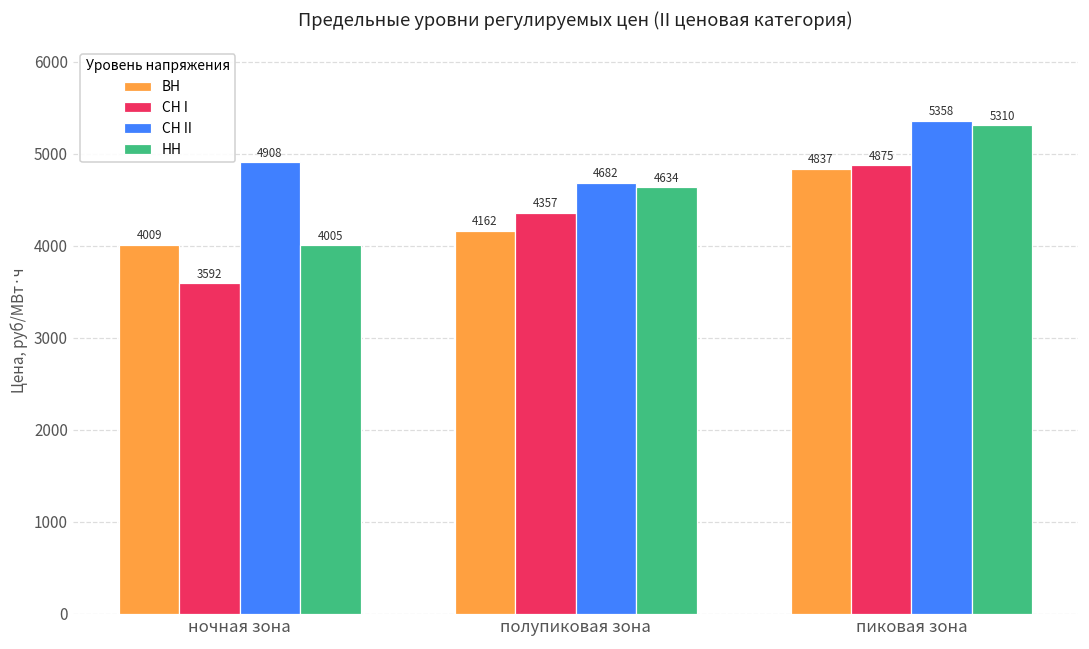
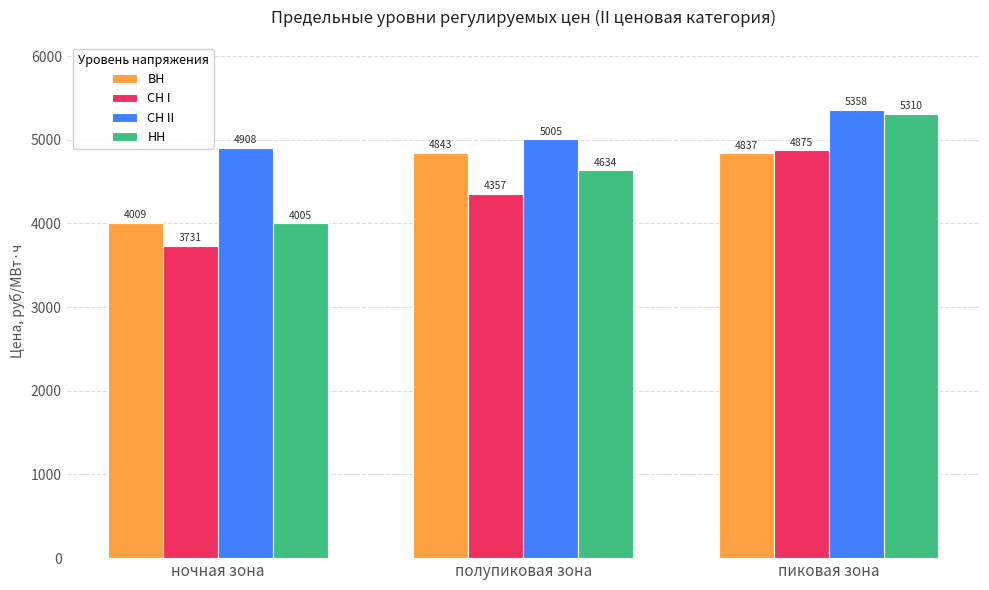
  {
    "ВН": {
      "ночная зона": 4009,
-     "полупиковая зона": 4162,
+     "полупиковая зона": 4843,
      "пиковая зона": 4837
    },
    "СН I": {
-     "ночная зона": 3592,
+     "ночная зона": 3731,
      "полупиковая зона": 4357,
      "пиковая зона": 4875
    },
    "СН II": {
      "ночная зона": 4908,
-     "полупиковая зона": 4682,
+     "полупиковая зона": 5005,
      "пиковая зона": 5358
    },
    "НН": {
      "ночная зона": 4005,
      "полупиковая зона": 4634,
      "пиковая зона": 5310
    }
  }
